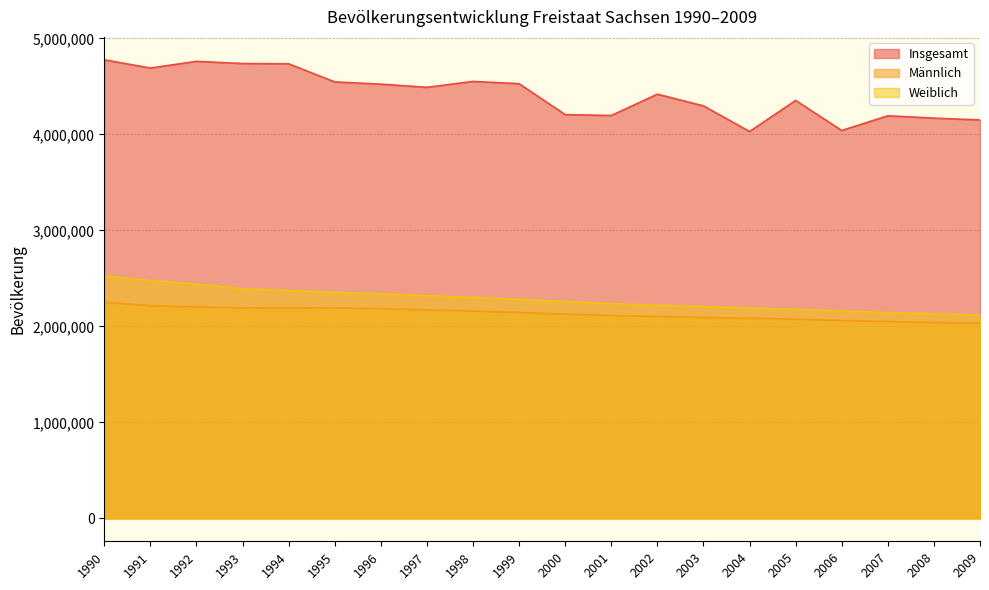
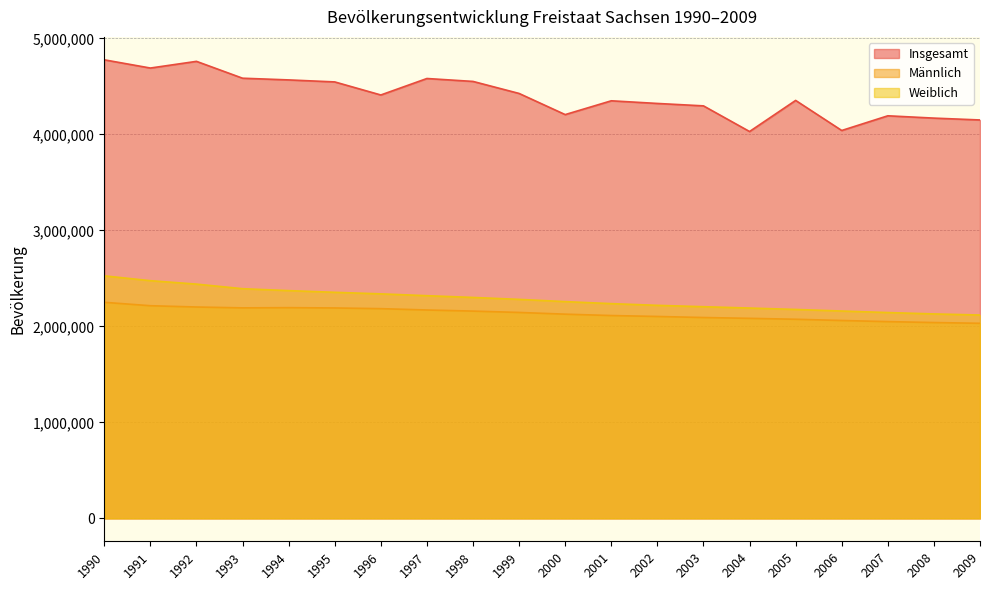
  {
    "Insgesamt": {
      "1990": "4,800,000",
      "1991": "4,700,000",
      "1992": "4,800,000",
-     "1993": "4,700,000",
-     "1994": "4,700,000",
+     "1993": "4,600,000",
+     "1994": "4,600,000",
      "1995": "4,500,000",
-     "1996": "4,500,000",
-     "1997": "4,500,000",
+     "1996": "4,400,000",
+     "1997": "4,600,000",
      "1998": "4,600,000",
-     "1999": "4,500,000",
+     "1999": "4,400,000",
      "2000": "4,200,000",
-     "2001": "4,200,000",
-     "2002": "4,400,000",
+     "2001": "4,300,000",
+     "2002": "4,300,000",
      "2003": "4,300,000",
      "2004": "4,000,000",
      "2005": "4,400,000",
      "2006": "4,000,000",
      "2007": "4,200,000",
      "2008": "4,200,000",
      "2009": "4,100,000"
    }
  }
